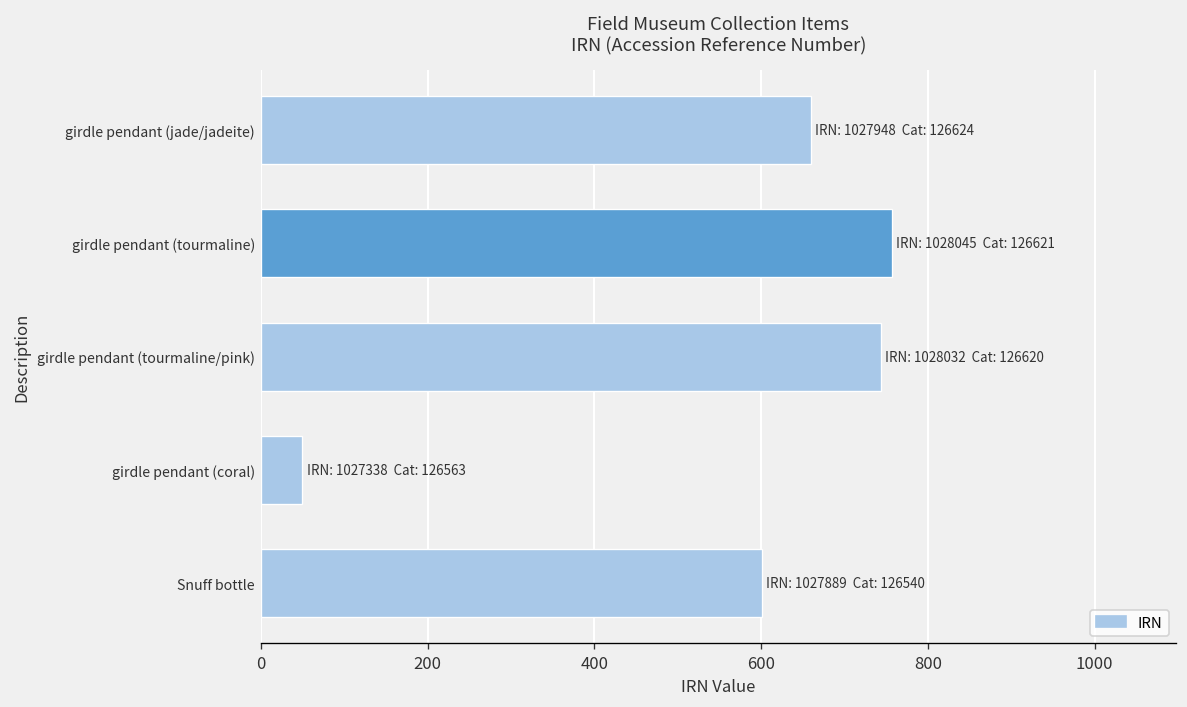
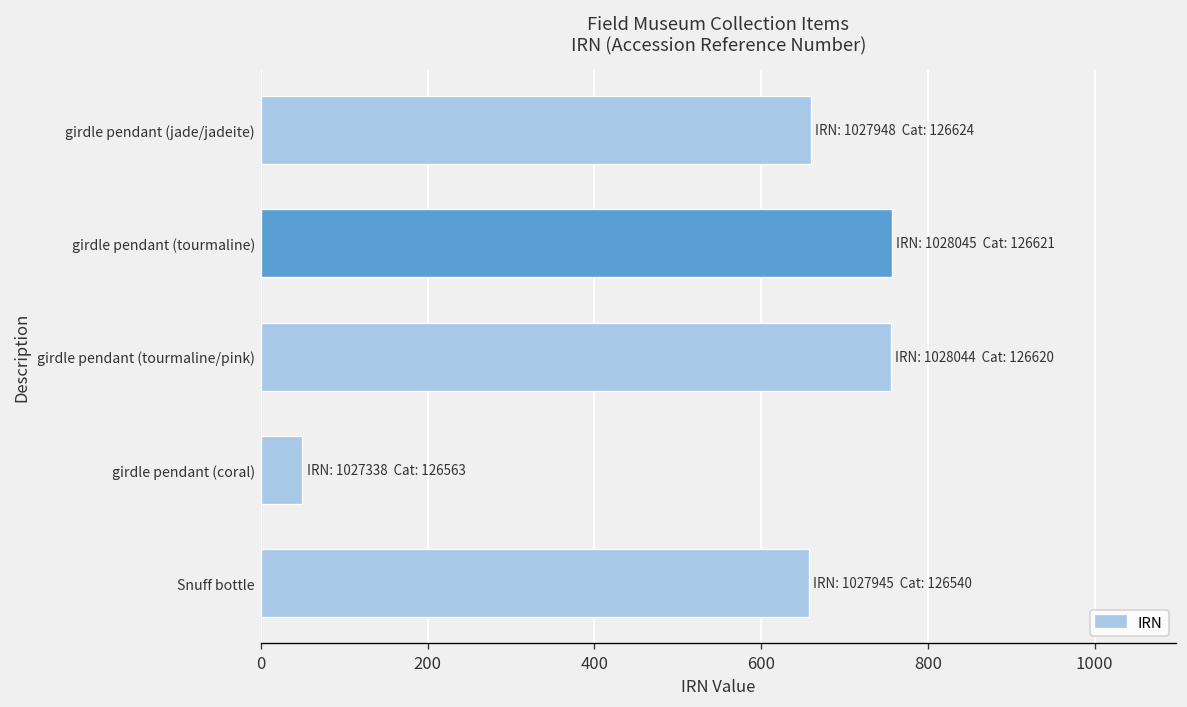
  {
-   "girdle pendant (tourmaline/pink)": 1028032,
-   "Snuff bottle": 1027889
+   "girdle pendant (tourmaline/pink)": 1028044,
+   "Snuff bottle": 1027945
  }
